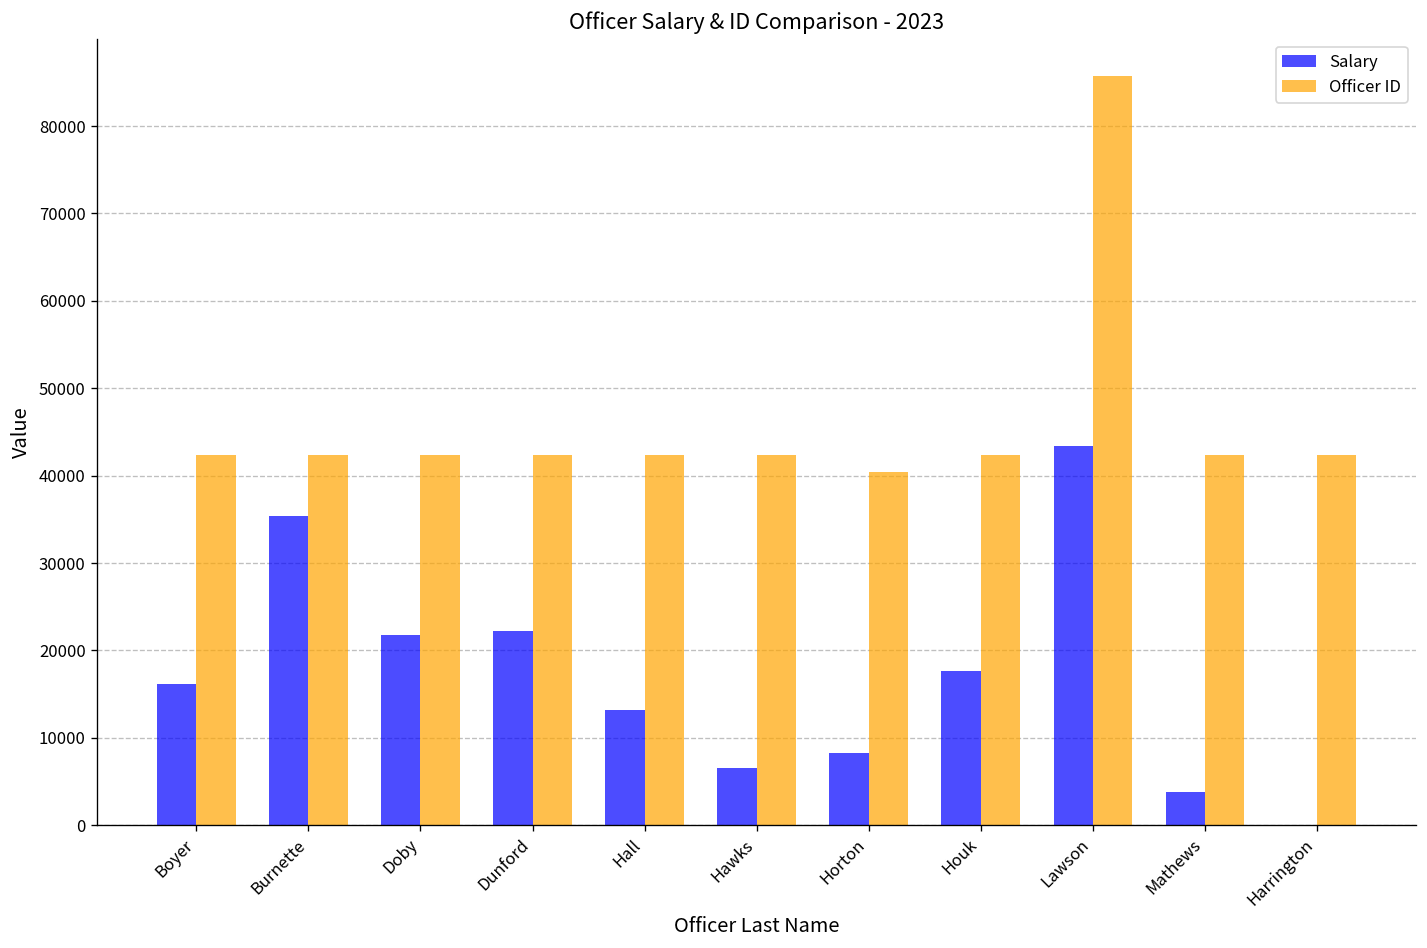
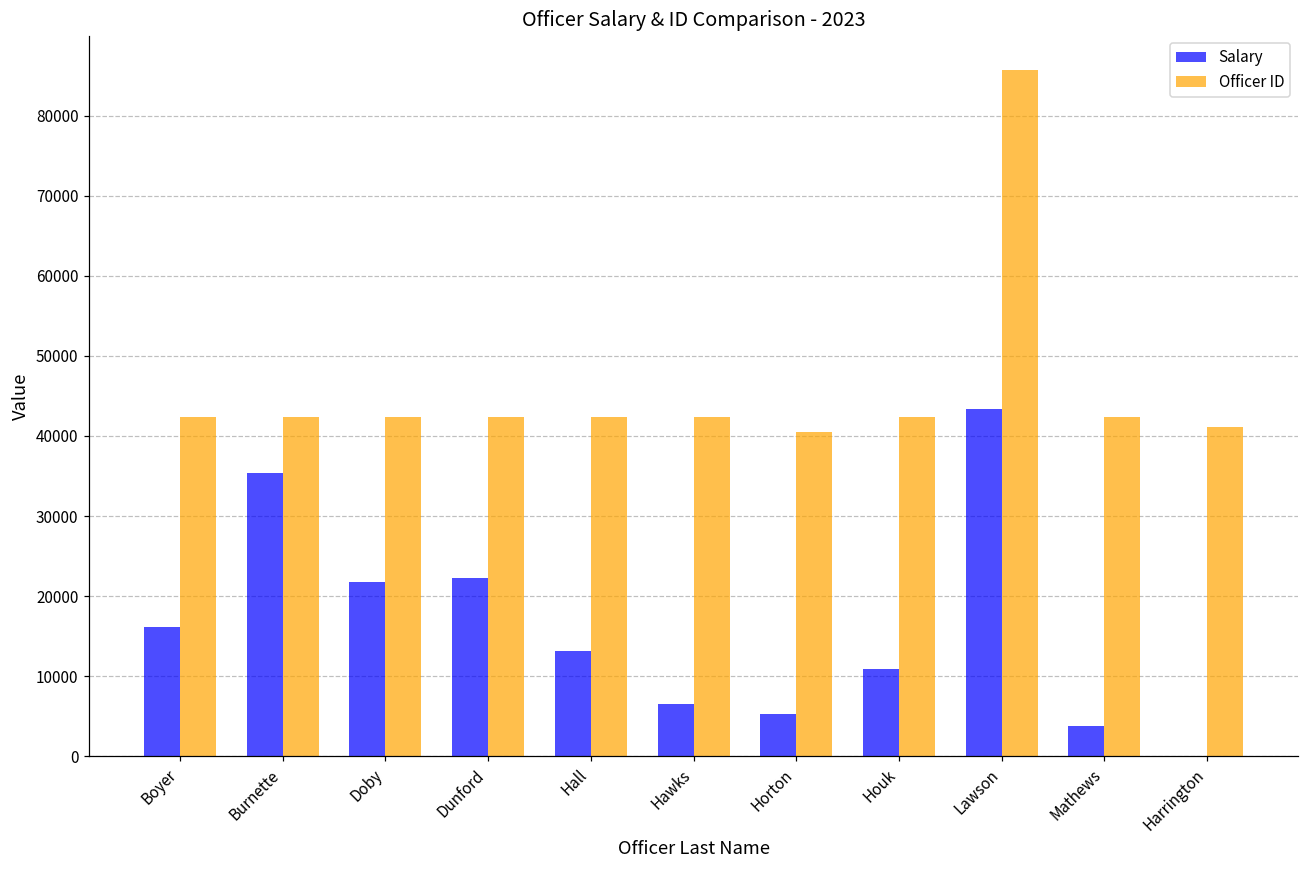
  {
    "Salary": {
      "Boyer": 16000,
      "Burnette": 35000,
      "Doby": 22000,
      "Dunford": 22000,
      "Hall": 13000,
      "Hawks": 6000,
-     "Horton": 8000,
-     "Houk": 18000,
+     "Horton": 5000,
+     "Houk": 11000,
      "Lawson": 43000,
      "Mathews": 4000,
      "Harrington": 0
    },
    "Officer ID": {
      "Boyer": 42000,
      "Burnette": 42000,
      "Doby": 42000,
      "Dunford": 42000,
      "Hall": 42000,
      "Hawks": 42000,
      "Horton": 40000,
      "Houk": 42000,
      "Lawson": 86000,
      "Mathews": 42000,
-     "Harrington": 42000
+     "Harrington": 41000
    }
  }
